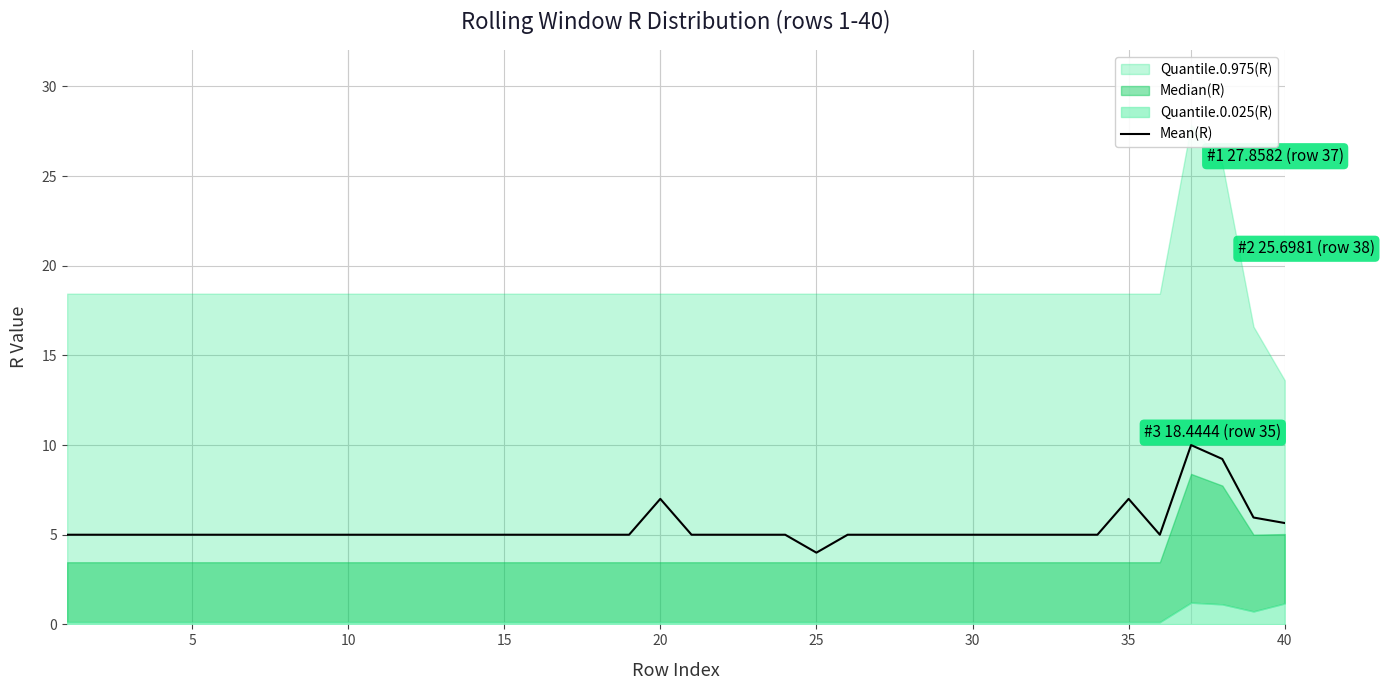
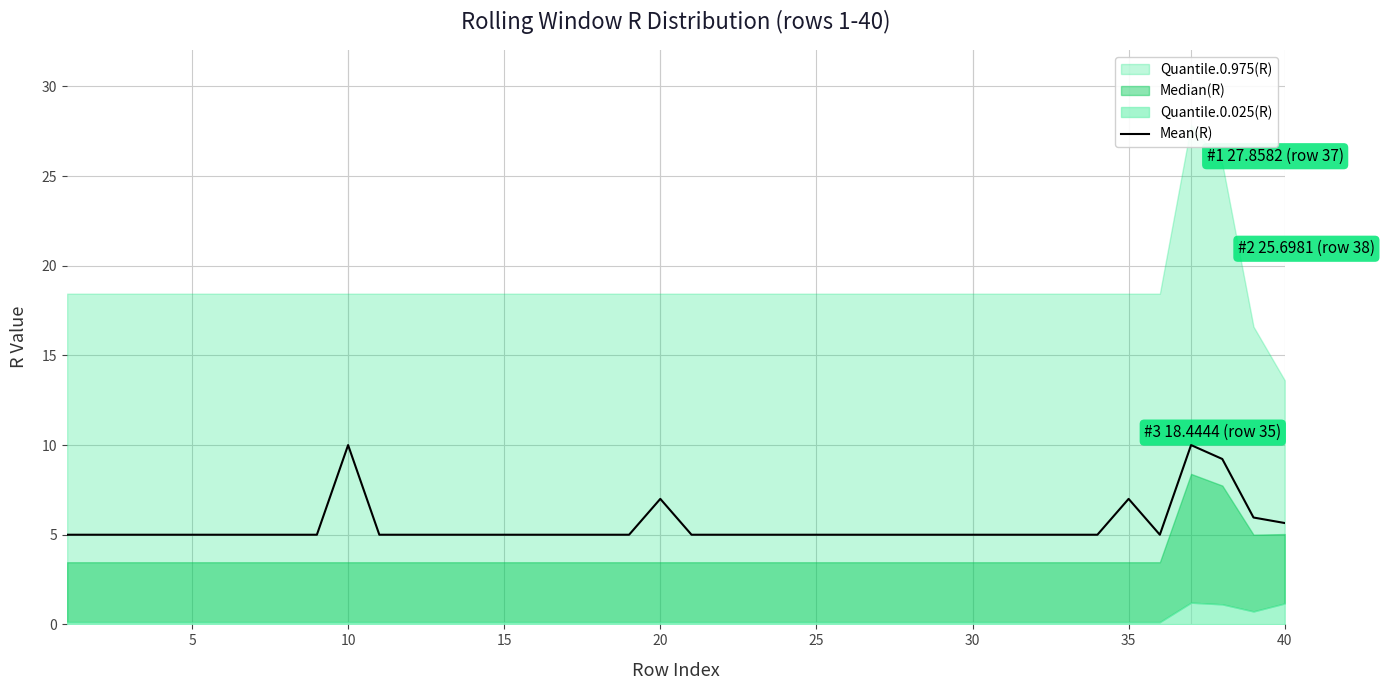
  {
    "Mean(R)": {
      "5": 5,
-     "10": 5,
+     "10": 10,
      "15": 5,
      "20": 7,
-     "25": 4,
+     "25": 5,
      "30": 5,
      "35": 7,
      "40": 5.7
    }
  }
